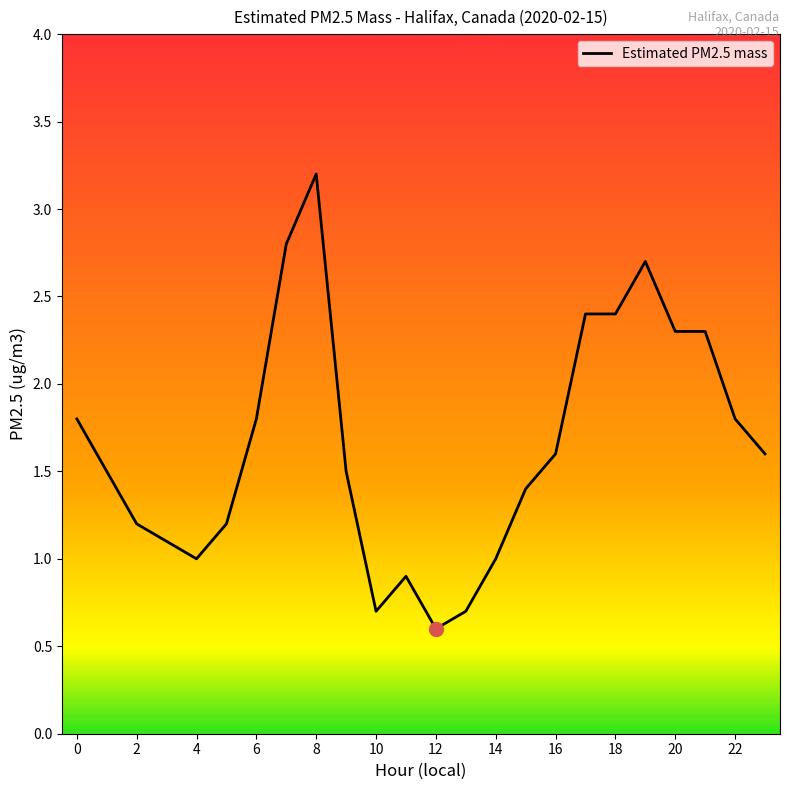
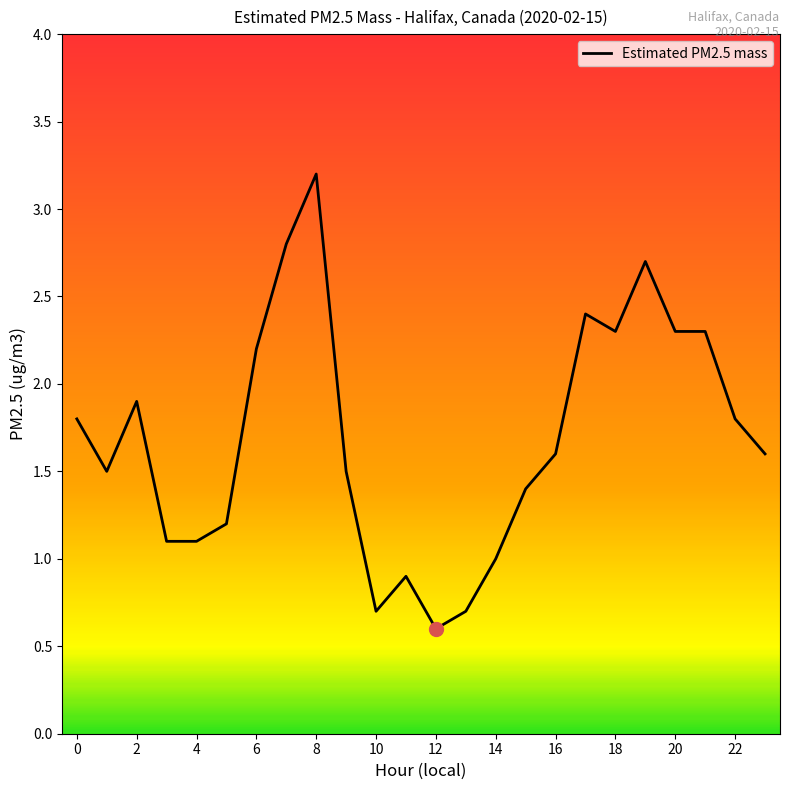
  {
    "Estimated PM2.5 mass": {
      "0": 1.8,
-     "2": 1.2,
-     "4": 1.0,
-     "6": 1.8,
+     "2": 1.9,
+     "4": 1.1,
+     "6": 2.2,
      "8": 3.2,
      "10": 0.7,
      "14": 1.0,
      "16": 1.6,
-     "18": 2.4,
+     "18": 2.3,
      "20": 2.3,
      "22": 1.8
    }
  }
